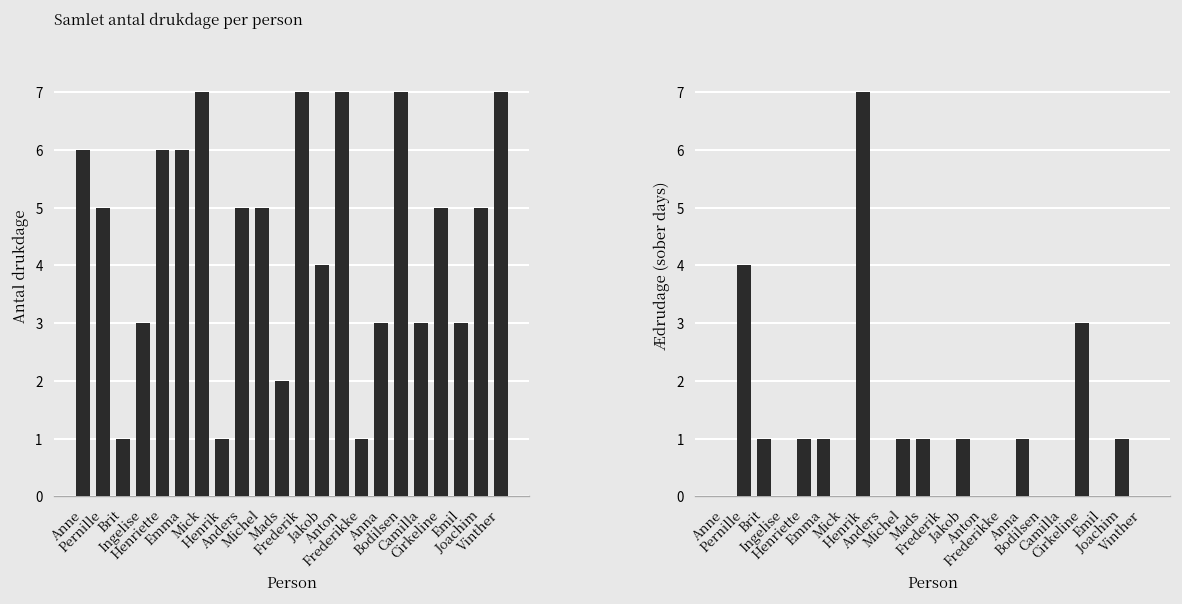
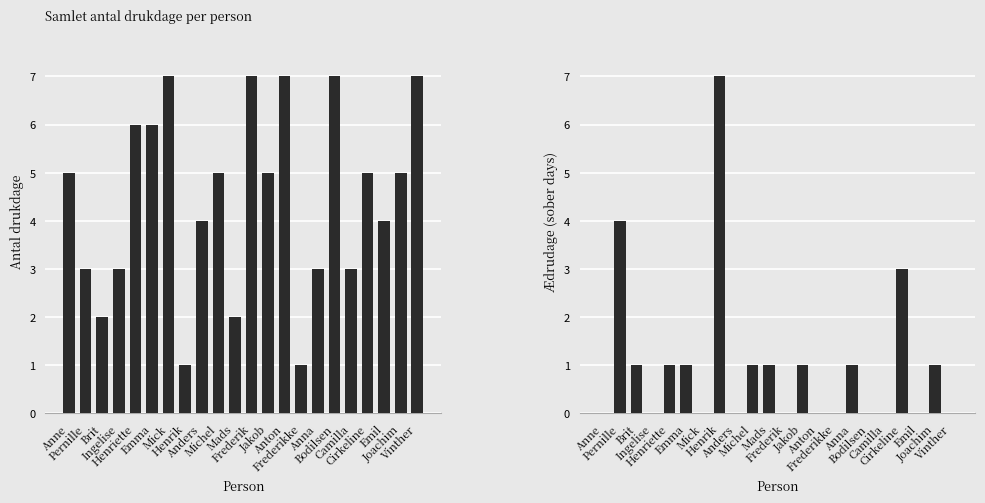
  {
    "Samlet antal drukdage per person": {
-     "Anne": 6,
-     "Pernille": 5,
-     "Brit": 1,
+     "Anne": 5,
+     "Pernille": 3,
+     "Brit": 2,
      "Ingelise": 3,
      "Henriette": 6,
      "Emma": 6,
      "Mick": 7,
      "Henrik": 1,
-     "Anders": 5,
+     "Anders": 4,
      "Michel": 5,
      "Mads": 2,
      "Frederik": 7,
-     "Jakob": 4,
+     "Jakob": 5,
      "Anton": 7,
      "Frederikke": 1,
      "Anna": 3,
      "Bodilsen": 7,
      "Camilla": 3,
      "Cirkeline": 5,
-     "Emil": 3,
+     "Emil": 4,
      "Joachim": 5,
      "Vinther": 7
    }
  }
